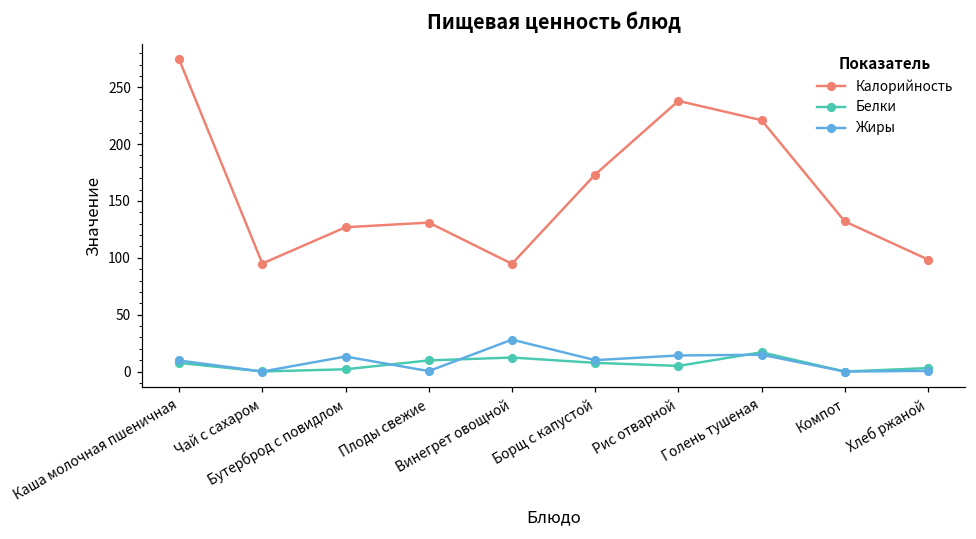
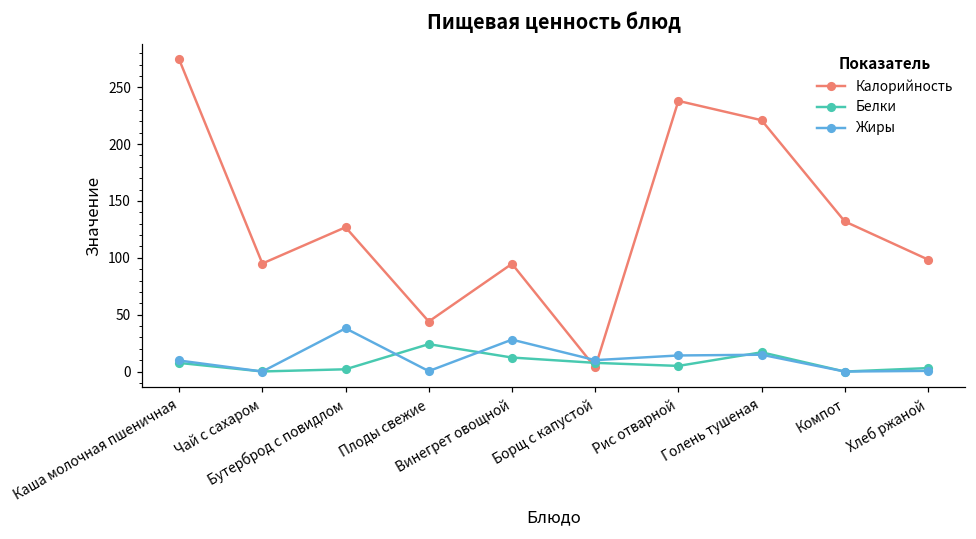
  {
    "Калорийность": {
      "Каша молочная пшеничная": 274,
      "Чай с сахаром": 95,
      "Бутерброд с повидлом": 127,
-     "Плоды свежие": 131,
+     "Плоды свежие": 44,
      "Винегрет овощной": 95,
-     "Борщ с капустой": 173,
+     "Борщ с капустой": 4,
      "Рис отварной": 238,
      "Голень тушеная": 221,
      "Компот": 132,
      "Хлеб ржаной": 99
    },
    "Белки": {
      "Бутерброд с повидлом": 2,
-     "Плоды свежие": 10,
+     "Плоды свежие": 24,
      "Винегрет овощной": 12,
      "Рис отварной": 5,
      "Хлеб ржаной": 3
    },
    "Жиры": {
-     "Бутерброд с повидлом": 13,
+     "Бутерброд с повидлом": 38,
      "Плоды свежие": 0,
      "Винегрет овощной": 28,
      "Рис отварной": 14,
      "Хлеб ржаной": 1
    }
  }
